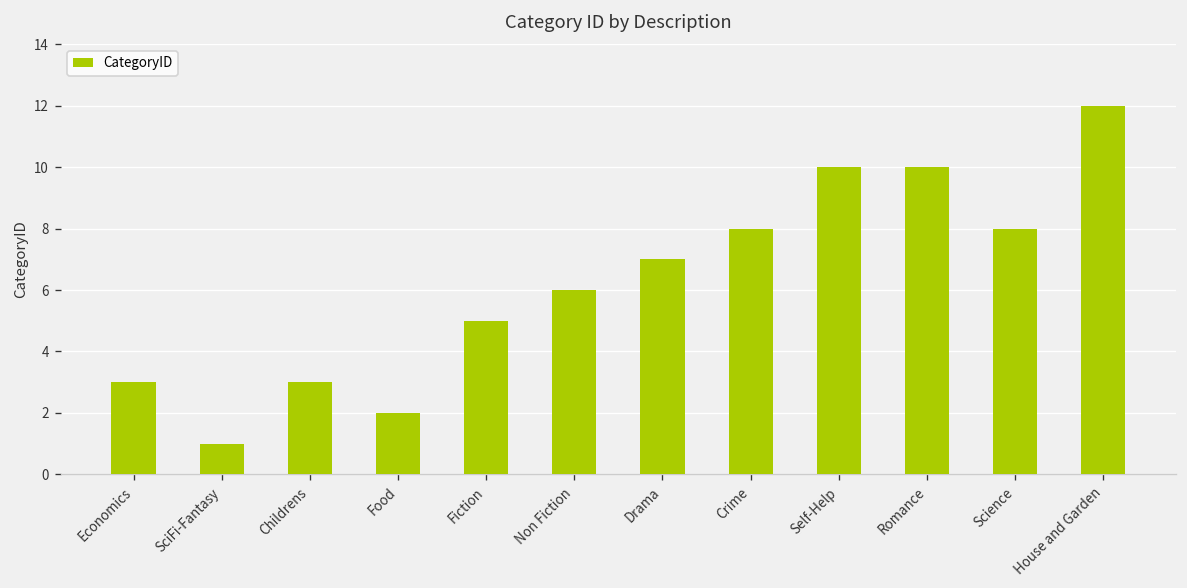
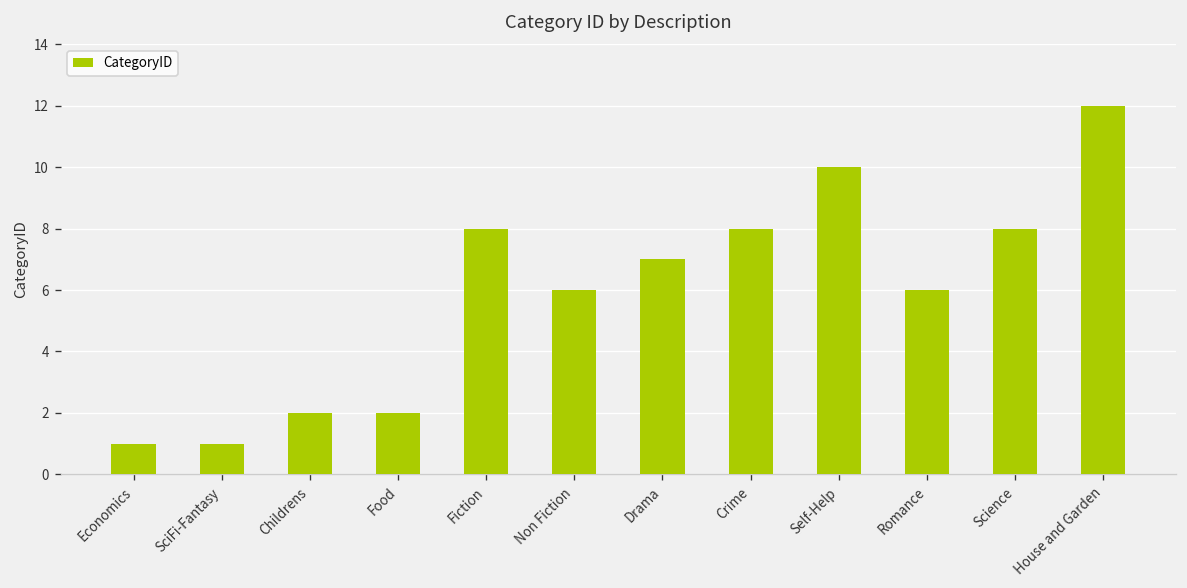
  {
-   "Economics": 3,
+   "Economics": 1,
    "SciFi-Fantasy": 1,
-   "Childrens": 3,
+   "Childrens": 2,
    "Food": 2,
-   "Fiction": 5,
+   "Fiction": 8,
    "Non Fiction": 6,
    "Drama": 7,
    "Crime": 8,
    "Self-Help": 10,
-   "Romance": 10,
+   "Romance": 6,
    "Science": 8,
    "House and Garden": 12
  }
